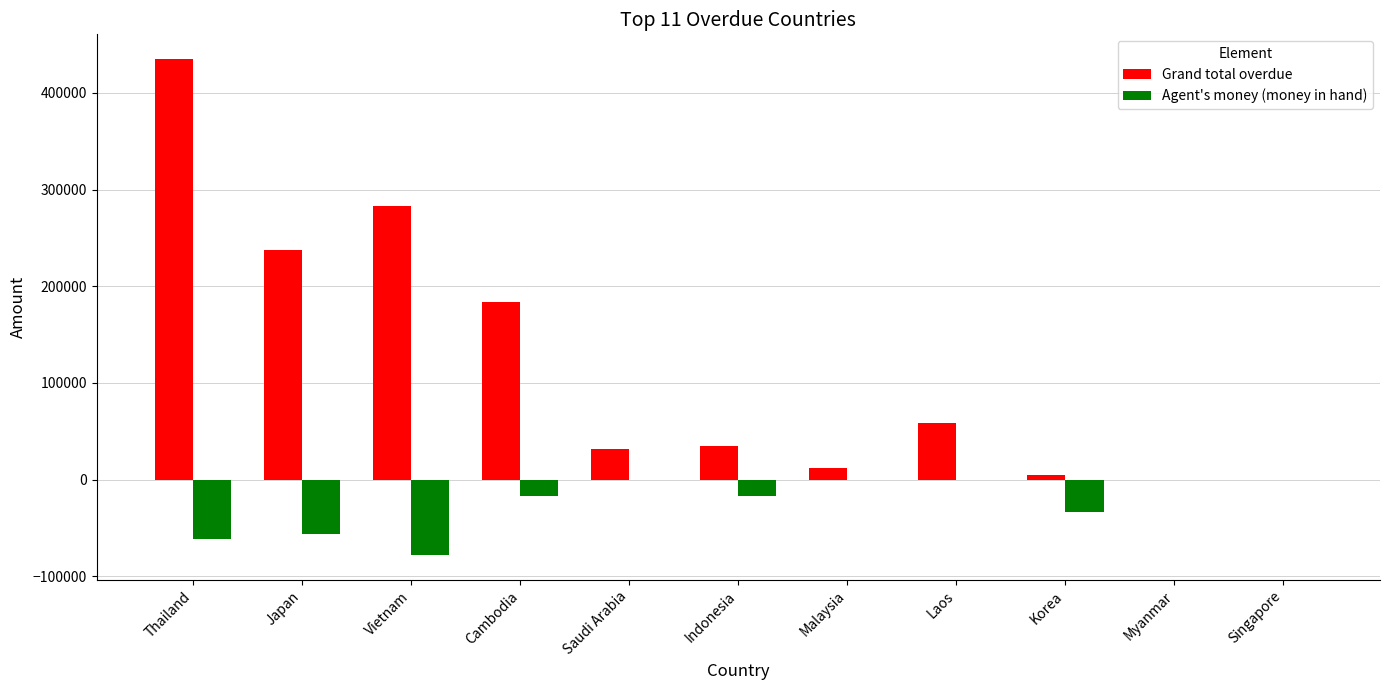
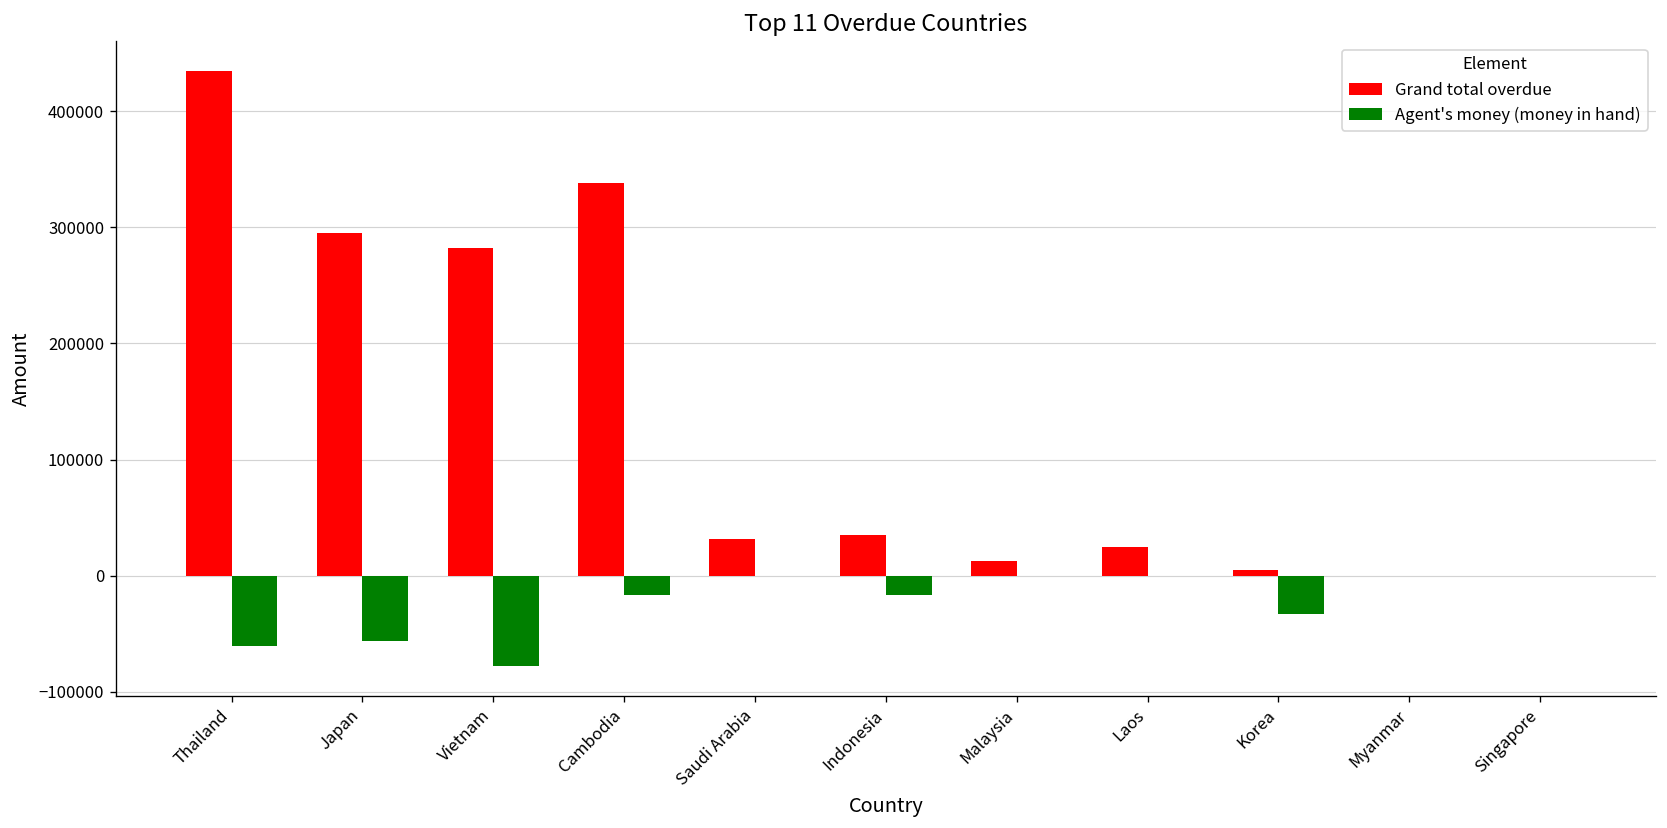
  {
    "Grand total overdue": {
      "Thailand": 430000,
-     "Japan": 240000,
+     "Japan": 300000,
      "Vietnam": 280000,
-     "Cambodia": 180000,
+     "Cambodia": 340000,
      "Saudi Arabia": 30000,
      "Indonesia": 30000,
      "Malaysia": 10000,
-     "Laos": 60000,
+     "Laos": 20000,
      "Korea": 0,
      "Myanmar": 0,
      "Singapore": 0
    },
    "Agent's money (money in hand)": {
      "Thailand": -60000,
      "Japan": -60000,
      "Vietnam": -80000,
      "Cambodia": -20000,
      "Saudi Arabia": 0,
      "Indonesia": -20000,
      "Laos": 0,
      "Korea": -30000,
      "Myanmar": 0,
      "Singapore": 0
    }
  }
